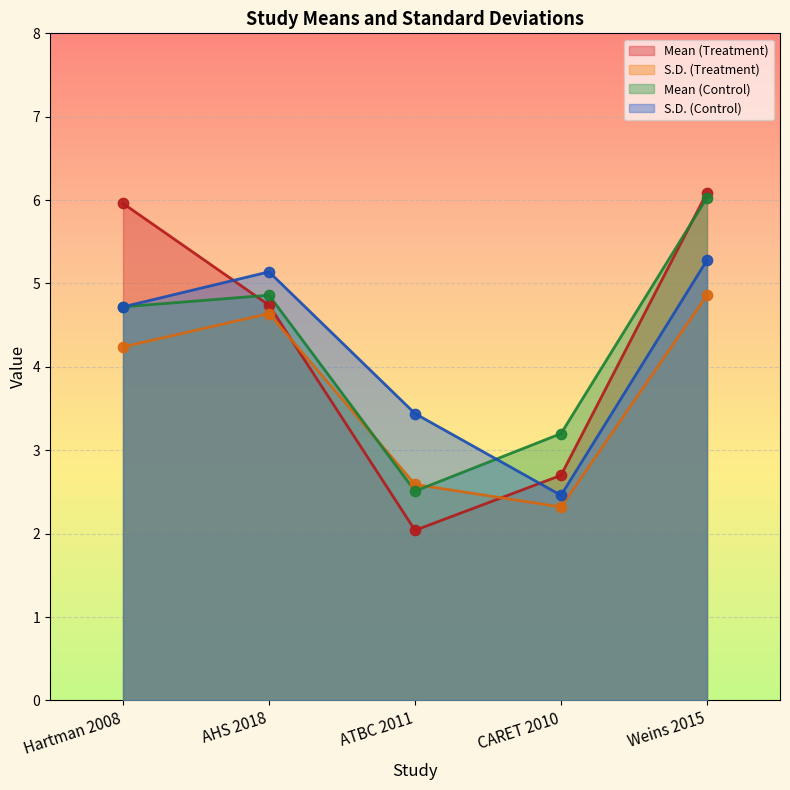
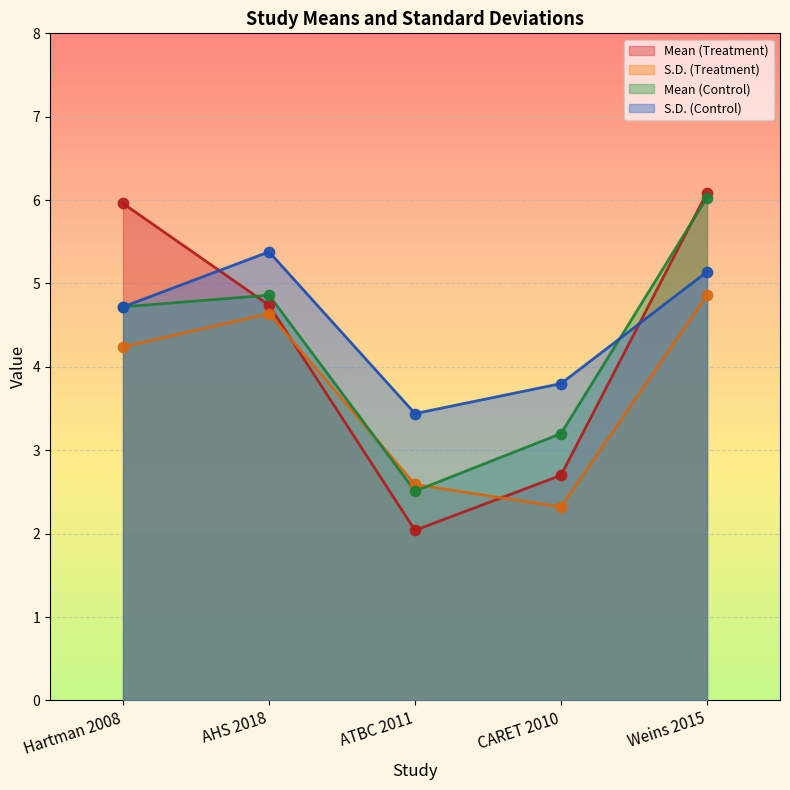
  {
    "Mean (Control)": {
      "AHS 2018": 4.9,
      "ATBC 2011": 2.5,
      "CARET 2010": 3.2,
      "Weins 2015": 6.0
    },
    "S.D. (Control)": {
-     "AHS 2018": 5.1,
+     "AHS 2018": 5.4,
      "ATBC 2011": 3.4,
-     "CARET 2010": 2.5,
-     "Weins 2015": 5.3
+     "CARET 2010": 3.8,
+     "Weins 2015": 5.1
    }
  }
